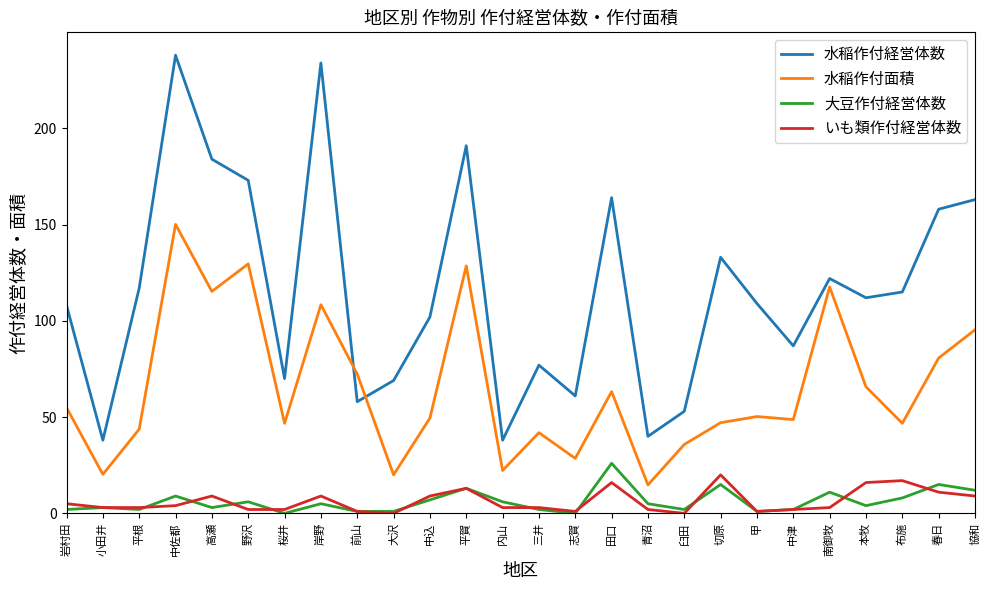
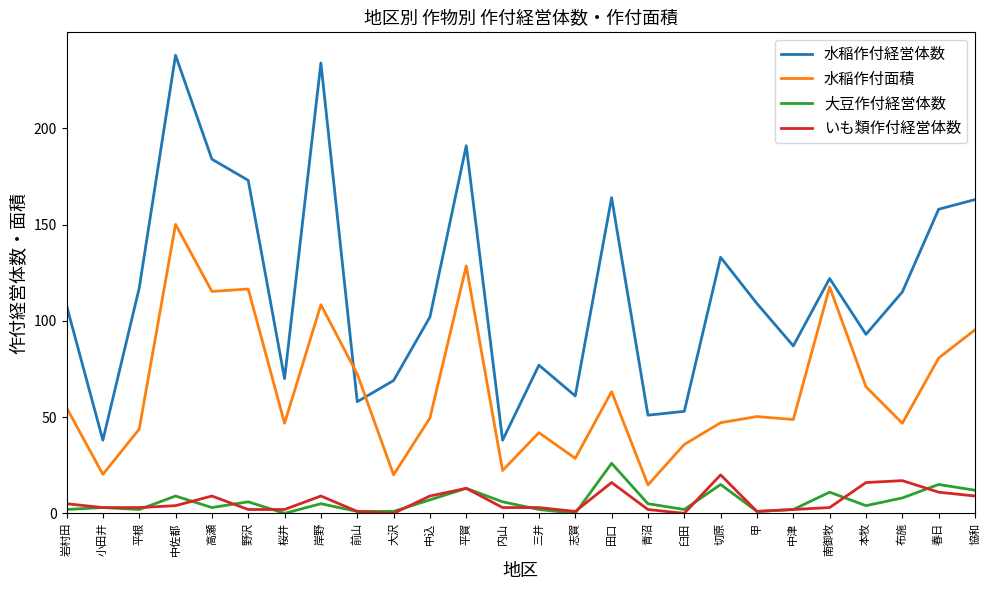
  {
    "水稲作付経営体数": {
      "岩村田": 108,
      "小田井": 38,
      "平根": 117,
      "中佐都": 238,
      "高瀬": 184,
      "野沢": 173,
      "桜井": 70,
      "岸野": 234,
      "前山": 58,
      "大沢": 69,
      "中込": 102,
      "平賀": 191,
      "内山": 38,
      "三井": 77,
      "志賀": 61,
      "田口": 164,
-     "青沼": 40,
+     "青沼": 51,
      "臼田": 53,
      "切原": 133,
      "甲": 109,
      "中津": 87,
      "南御牧": 122,
-     "本牧": 112,
+     "本牧": 93,
      "布施": 115,
      "春日": 158,
      "協和": 163
    },
    "水稲作付面積": {
      "岩村田": 55,
      "小田井": 20,
      "平根": 44,
      "中佐都": 150,
      "高瀬": 115,
-     "野沢": 130,
+     "野沢": 117,
      "桜井": 47,
      "岸野": 108,
      "前山": 72,
      "大沢": 20,
      "中込": 50,
      "平賀": 129,
      "内山": 22,
      "三井": 42,
      "志賀": 29,
      "田口": 63,
      "青沼": 15,
      "臼田": 36,
      "切原": 47,
      "甲": 50,
      "中津": 49,
      "南御牧": 118,
      "本牧": 66,
      "布施": 47,
      "春日": 81,
      "協和": 95
    },
    "大豆作付経営体数": {
      "岩村田": 2,
      "中佐都": 9,
      "高瀬": 3,
      "野沢": 6,
      "桜井": 0,
      "岸野": 5,
      "中込": 7,
      "内山": 6,
      "田口": 26,
      "青沼": 5,
      "臼田": 2,
      "切原": 15,
      "南御牧": 11,
      "本牧": 4,
      "布施": 8,
      "春日": 15,
      "協和": 12
    },
    "いも類作付経営体数": {
      "岩村田": 5,
      "中佐都": 4,
      "高瀬": 9,
      "野沢": 2,
      "桜井": 2,
      "岸野": 9,
      "中込": 9,
      "内山": 3,
      "田口": 16,
      "青沼": 2,
      "臼田": 0,
      "切原": 20,
      "南御牧": 3,
      "本牧": 16,
      "布施": 17,
      "春日": 11,
      "協和": 9
    }
  }
